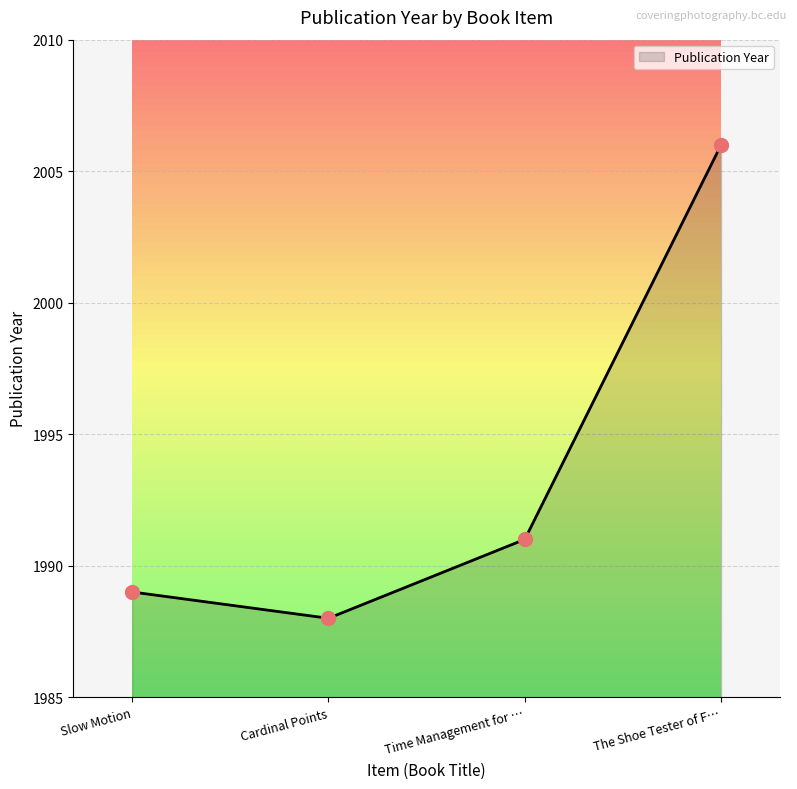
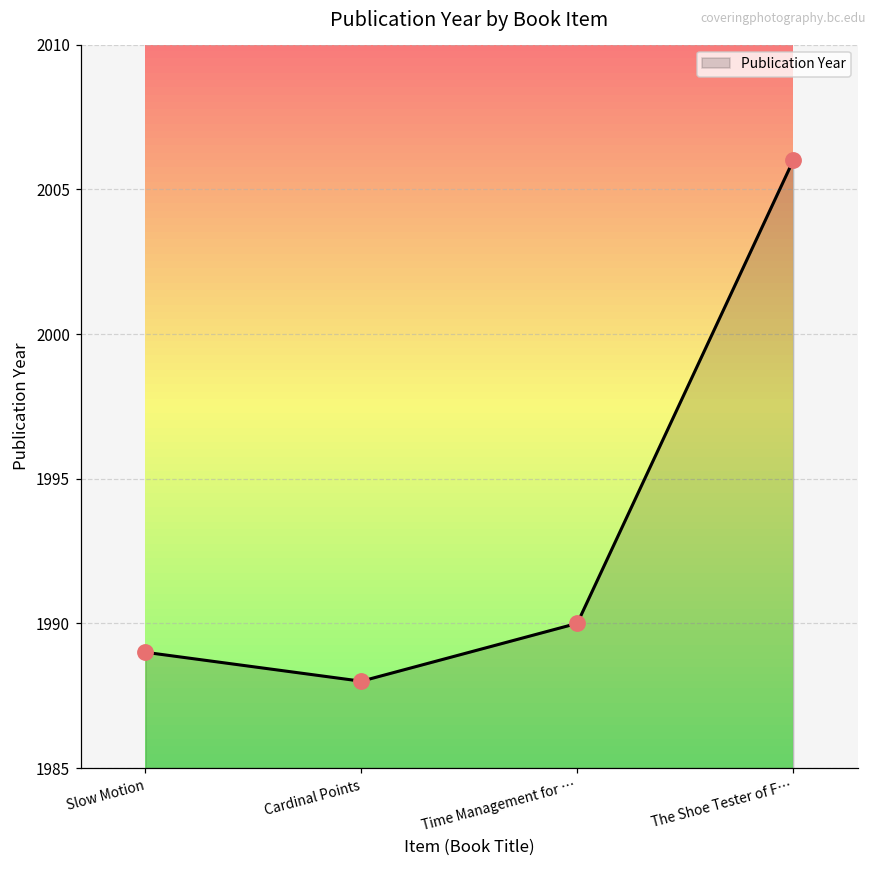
  {
    "Slow Motion": 1989,
    "Cardinal Points": 1988,
-   "Time Management for …": 1991,
+   "Time Management for …": 1990,
    "The Shoe Tester of F…": 2006
  }
